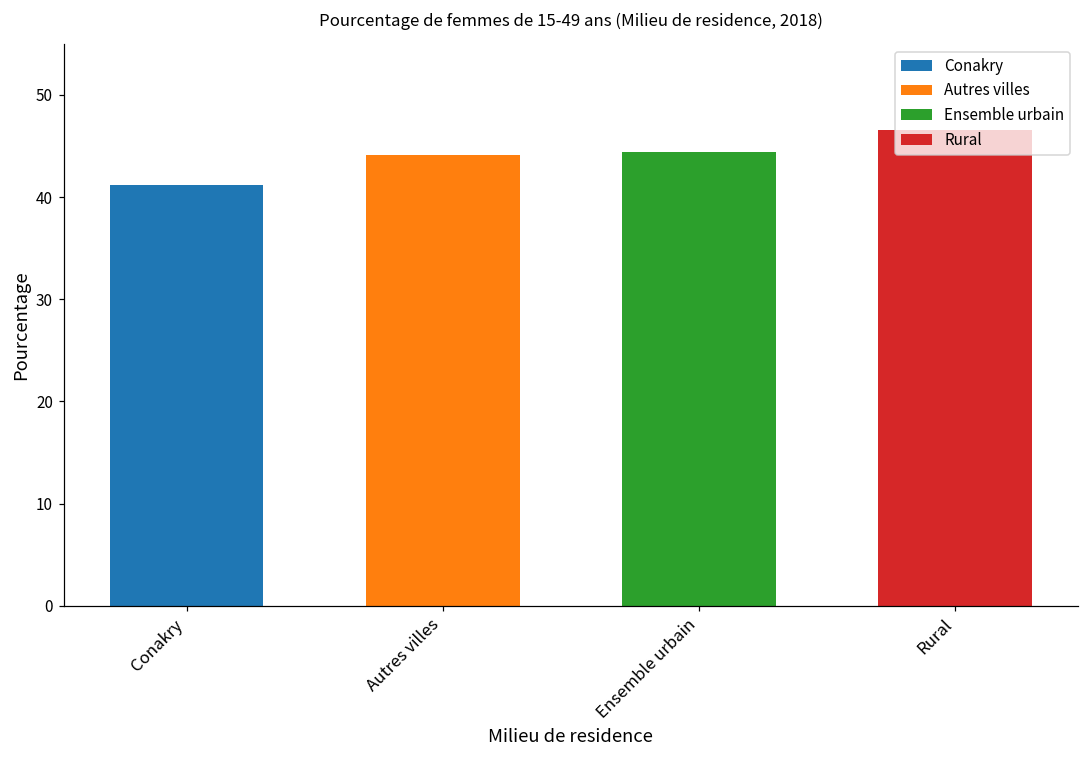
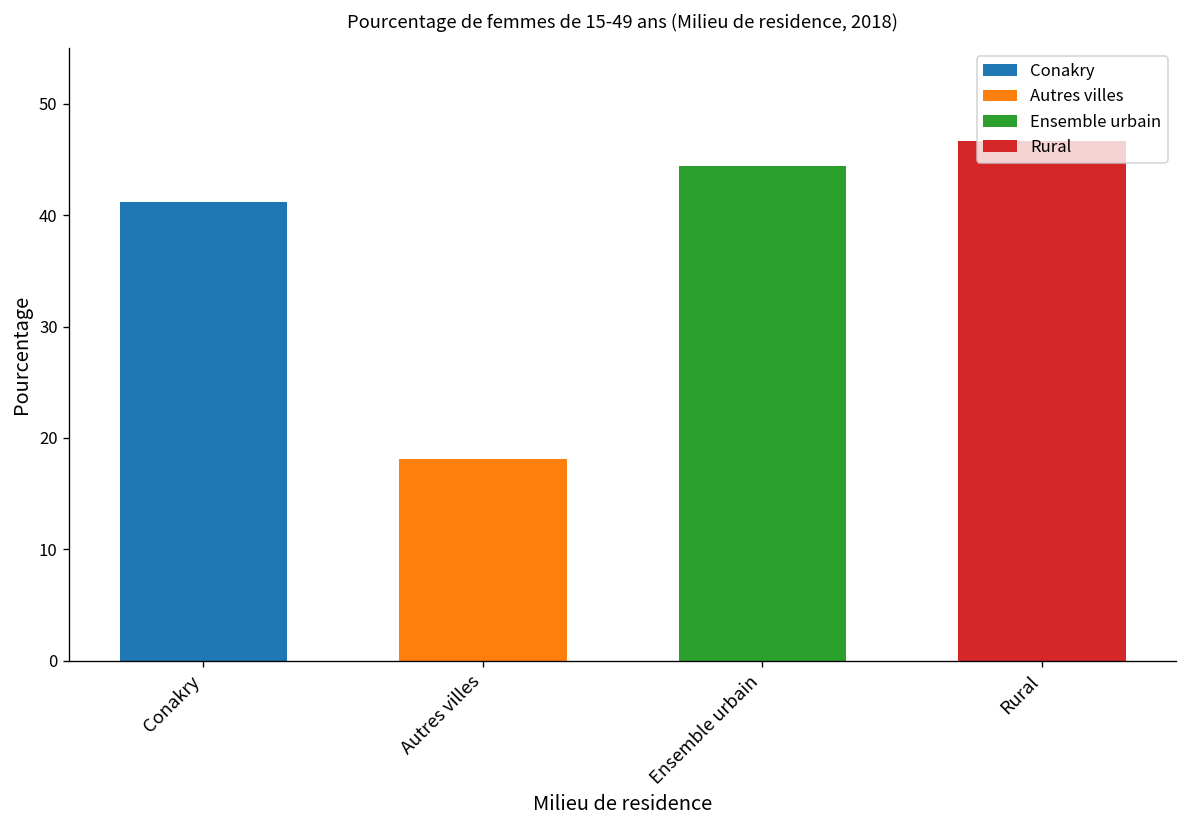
  {
    "Conakry": 41,
-   "Autres villes": 44,
+   "Autres villes": 18,
    "Ensemble urbain": 44
  }
